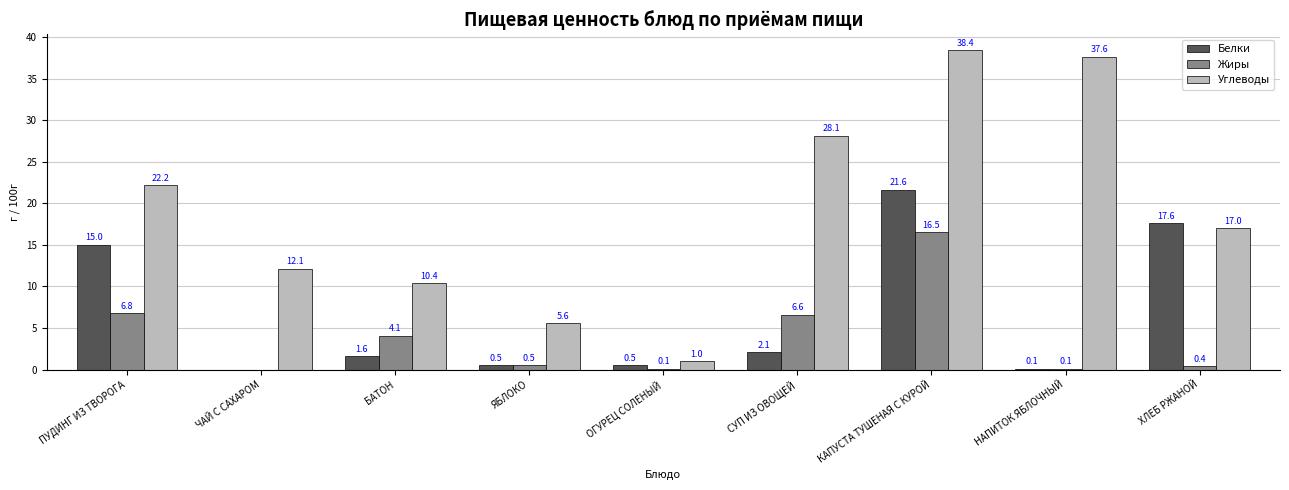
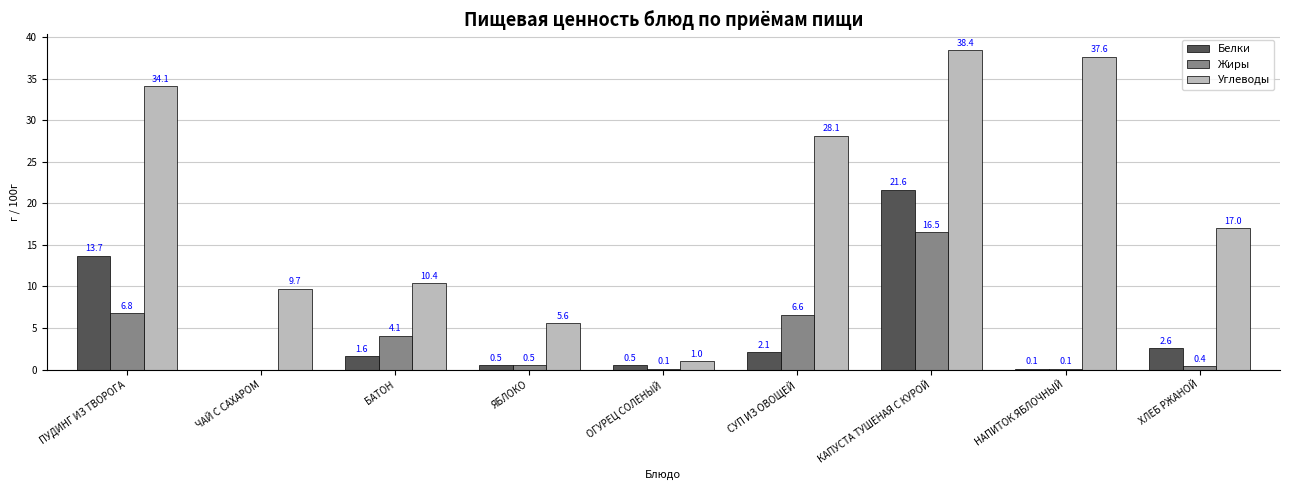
  {
    "Белки": {
-     "ПУДИНГ ИЗ ТВОРОГА": 15.0,
+     "ПУДИНГ ИЗ ТВОРОГА": 13.7,
      "БАТОН": 1.6,
      "ЯБЛОКО": 0.5,
      "ОГУРЕЦ СОЛЕНЫЙ": 0.5,
      "СУП ИЗ ОВОЩЕЙ": 2.1,
      "КАПУСТА ТУШЕНАЯ С КУРОЙ": 21.6,
      "НАПИТОК ЯБЛОЧНЫЙ": 0.1,
-     "ХЛЕБ РЖАНОЙ": 17.6
+     "ХЛЕБ РЖАНОЙ": 2.6
    },
    "Жиры": {
      "ПУДИНГ ИЗ ТВОРОГА": 6.8,
      "БАТОН": 4.1,
      "ЯБЛОКО": 0.5,
      "ОГУРЕЦ СОЛЕНЫЙ": 0.1,
      "СУП ИЗ ОВОЩЕЙ": 6.6,
      "КАПУСТА ТУШЕНАЯ С КУРОЙ": 16.5,
      "НАПИТОК ЯБЛОЧНЫЙ": 0.1,
      "ХЛЕБ РЖАНОЙ": 0.4
    },
    "Углеводы": {
-     "ПУДИНГ ИЗ ТВОРОГА": 22.2,
-     "ЧАЙ С САХАРОМ": 12.1,
+     "ПУДИНГ ИЗ ТВОРОГА": 34.1,
+     "ЧАЙ С САХАРОМ": 9.7,
      "БАТОН": 10.4,
      "ЯБЛОКО": 5.6,
      "ОГУРЕЦ СОЛЕНЫЙ": 1.0,
      "СУП ИЗ ОВОЩЕЙ": 28.1,
      "КАПУСТА ТУШЕНАЯ С КУРОЙ": 38.4,
      "НАПИТОК ЯБЛОЧНЫЙ": 37.6,
      "ХЛЕБ РЖАНОЙ": 17.0
    }
  }
